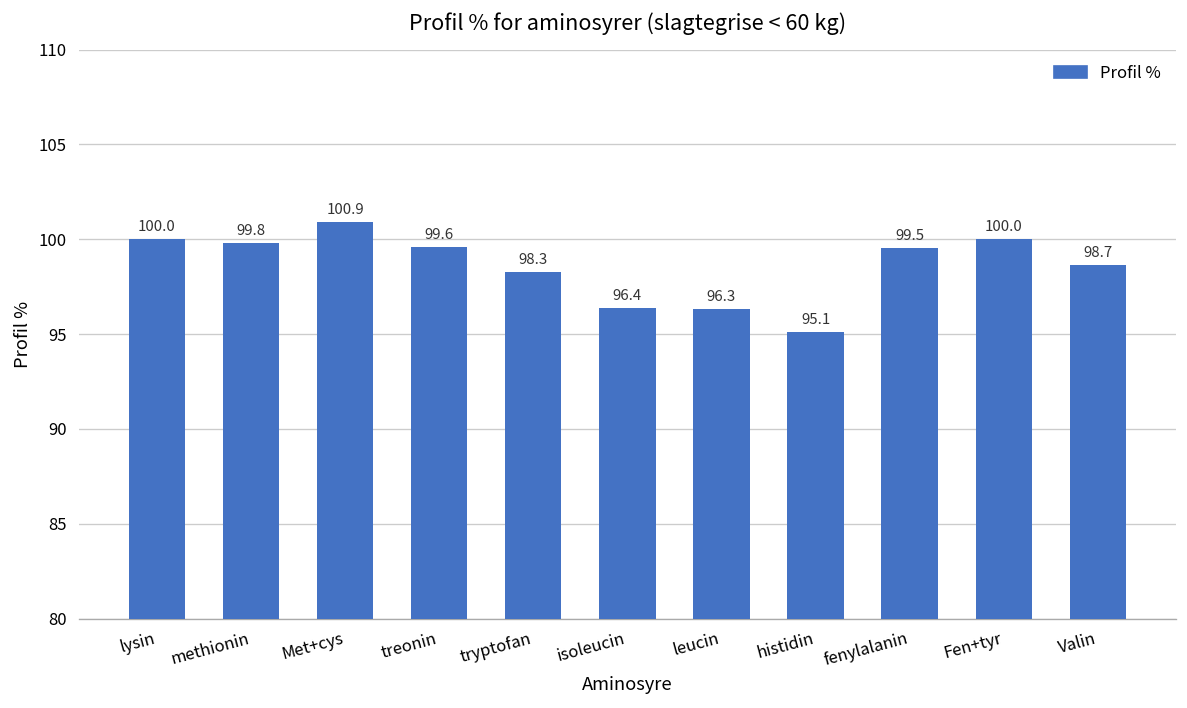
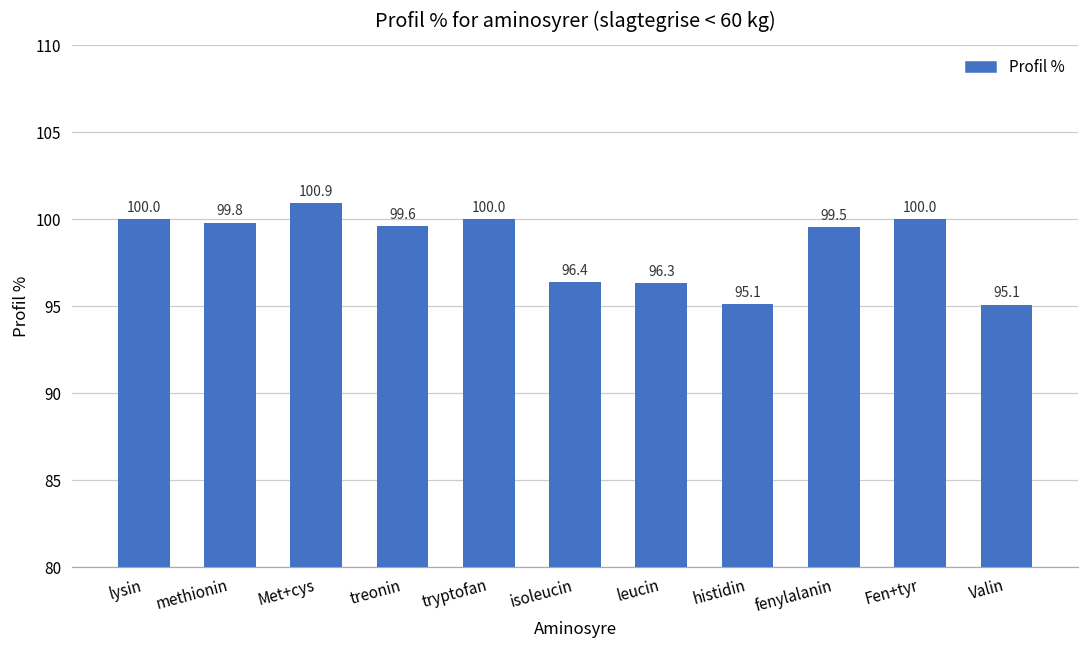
  {
    "lysin": 100.0,
    "methionin": 99.8,
    "Met+cys": 100.9,
    "treonin": 99.6,
-   "tryptofan": 98.3,
+   "tryptofan": 100.0,
    "isoleucin": 96.4,
    "leucin": 96.3,
    "histidin": 95.1,
    "fenylalanin": 99.5,
    "Fen+tyr": 100.0,
-   "Valin": 98.7
+   "Valin": 95.1
  }
